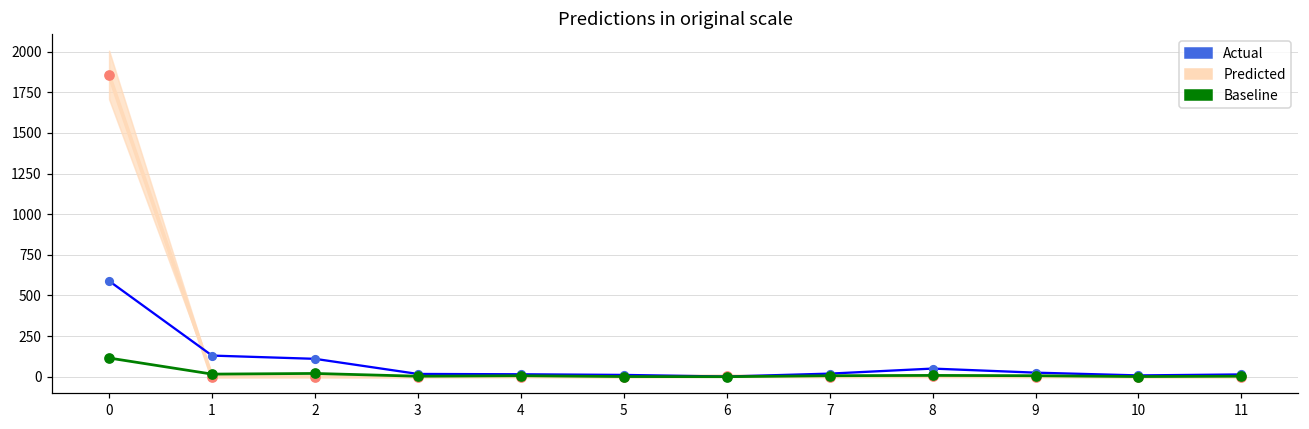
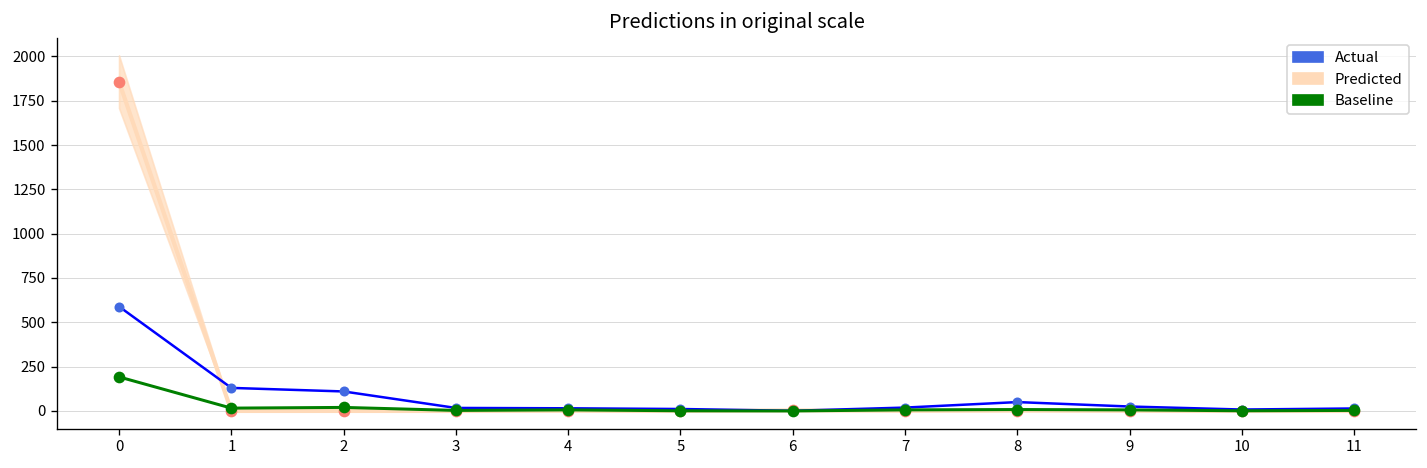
  {
    "Baseline": {
-     "0": 120,
+     "0": 190,
      "2": 20
    }
  }
